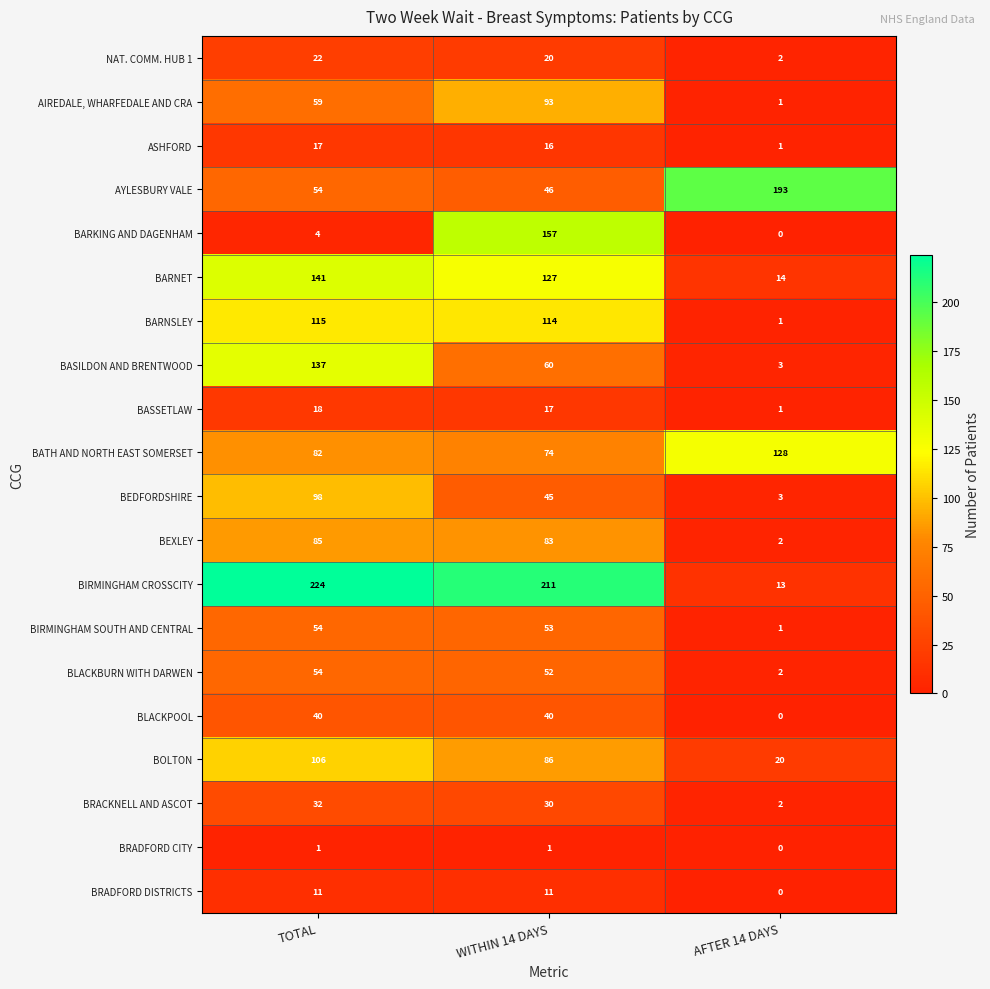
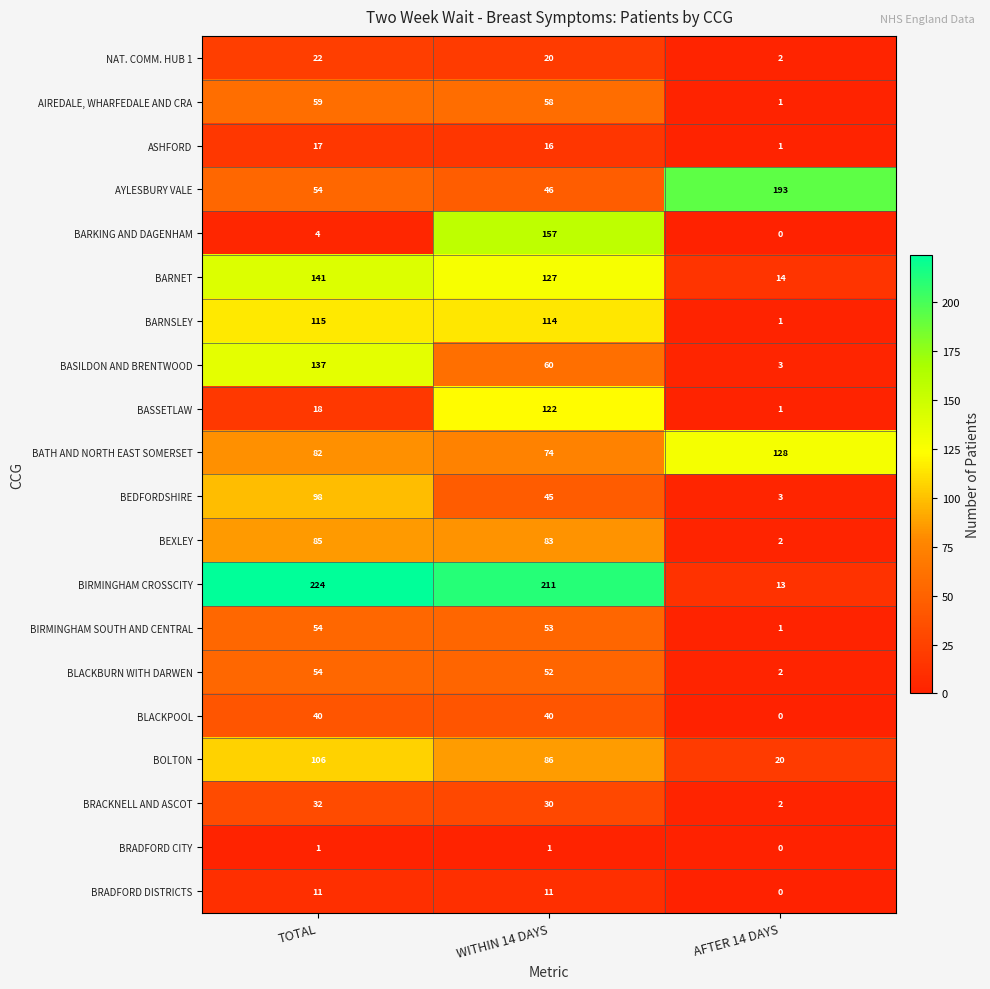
  {
    "NAT. COMM. HUB 1": {
      "TOTAL": 22,
      "WITHIN 14 DAYS": 20,
      "AFTER 14 DAYS": 2
    },
    "AIREDALE, WHARFEDALE AND CRA": {
      "TOTAL": 59,
-     "WITHIN 14 DAYS": 93,
+     "WITHIN 14 DAYS": 58,
      "AFTER 14 DAYS": 1
    },
    "ASHFORD": {
      "TOTAL": 17,
      "WITHIN 14 DAYS": 16,
      "AFTER 14 DAYS": 1
    },
    "AYLESBURY VALE": {
      "TOTAL": 54,
      "WITHIN 14 DAYS": 46,
      "AFTER 14 DAYS": 193
    },
    "BARKING AND DAGENHAM": {
      "TOTAL": 4,
      "WITHIN 14 DAYS": 157,
      "AFTER 14 DAYS": 0
    },
    "BARNET": {
      "TOTAL": 141,
      "WITHIN 14 DAYS": 127,
      "AFTER 14 DAYS": 14
    },
    "BARNSLEY": {
      "TOTAL": 115,
      "WITHIN 14 DAYS": 114,
      "AFTER 14 DAYS": 1
    },
    "BASILDON AND BRENTWOOD": {
      "TOTAL": 137,
      "WITHIN 14 DAYS": 60,
      "AFTER 14 DAYS": 3
    },
    "BASSETLAW": {
      "TOTAL": 18,
-     "WITHIN 14 DAYS": 17,
+     "WITHIN 14 DAYS": 122,
      "AFTER 14 DAYS": 1
    },
    "BATH AND NORTH EAST SOMERSET": {
      "TOTAL": 82,
      "WITHIN 14 DAYS": 74,
      "AFTER 14 DAYS": 128
    },
    "BEDFORDSHIRE": {
      "TOTAL": 98,
      "WITHIN 14 DAYS": 45,
      "AFTER 14 DAYS": 3
    },
    "BEXLEY": {
      "TOTAL": 85,
      "WITHIN 14 DAYS": 83,
      "AFTER 14 DAYS": 2
    },
    "BIRMINGHAM CROSSCITY": {
      "TOTAL": 224,
      "WITHIN 14 DAYS": 211,
      "AFTER 14 DAYS": 13
    },
    "BIRMINGHAM SOUTH AND CENTRAL": {
      "TOTAL": 54,
      "WITHIN 14 DAYS": 53,
      "AFTER 14 DAYS": 1
    },
    "BLACKBURN WITH DARWEN": {
      "TOTAL": 54,
      "WITHIN 14 DAYS": 52,
      "AFTER 14 DAYS": 2
    },
    "BLACKPOOL": {
      "TOTAL": 40,
      "WITHIN 14 DAYS": 40,
      "AFTER 14 DAYS": 0
    },
    "BOLTON": {
      "TOTAL": 106,
      "WITHIN 14 DAYS": 86,
      "AFTER 14 DAYS": 20
    },
    "BRACKNELL AND ASCOT": {
      "TOTAL": 32,
      "WITHIN 14 DAYS": 30,
      "AFTER 14 DAYS": 2
    },
    "BRADFORD CITY": {
      "TOTAL": 1,
      "WITHIN 14 DAYS": 1,
      "AFTER 14 DAYS": 0
    },
    "BRADFORD DISTRICTS": {
      "TOTAL": 11,
      "WITHIN 14 DAYS": 11,
      "AFTER 14 DAYS": 0
    }
  }
